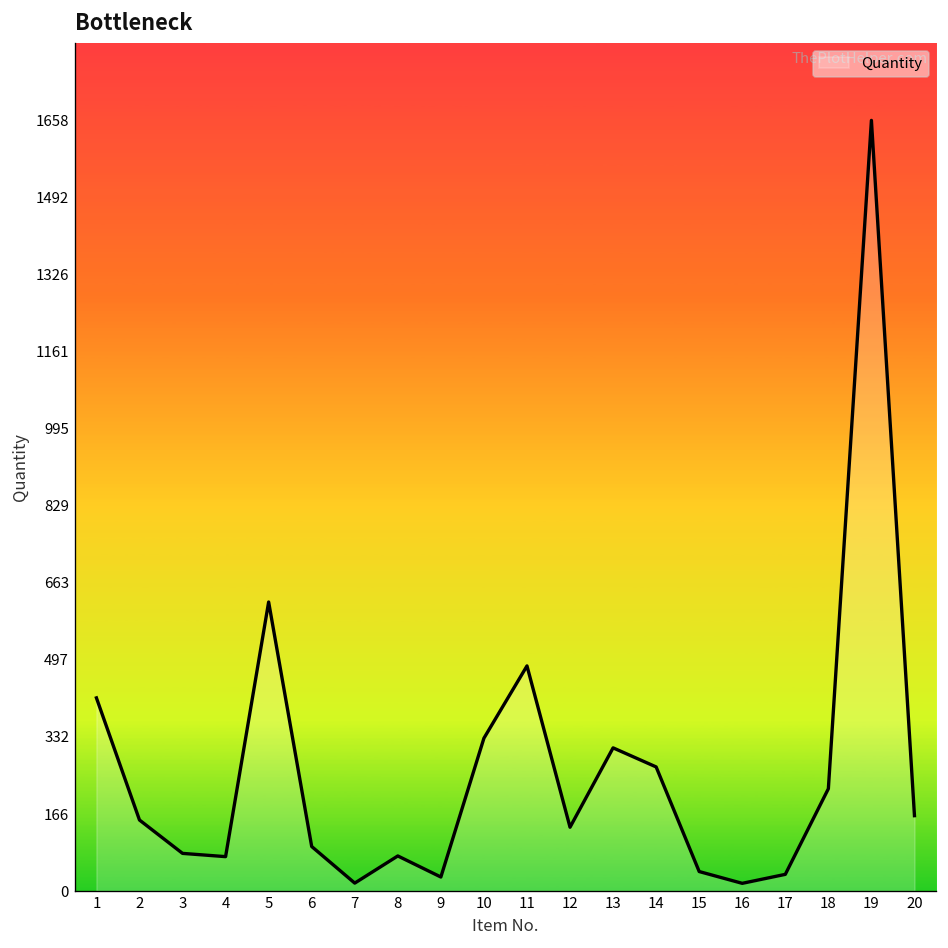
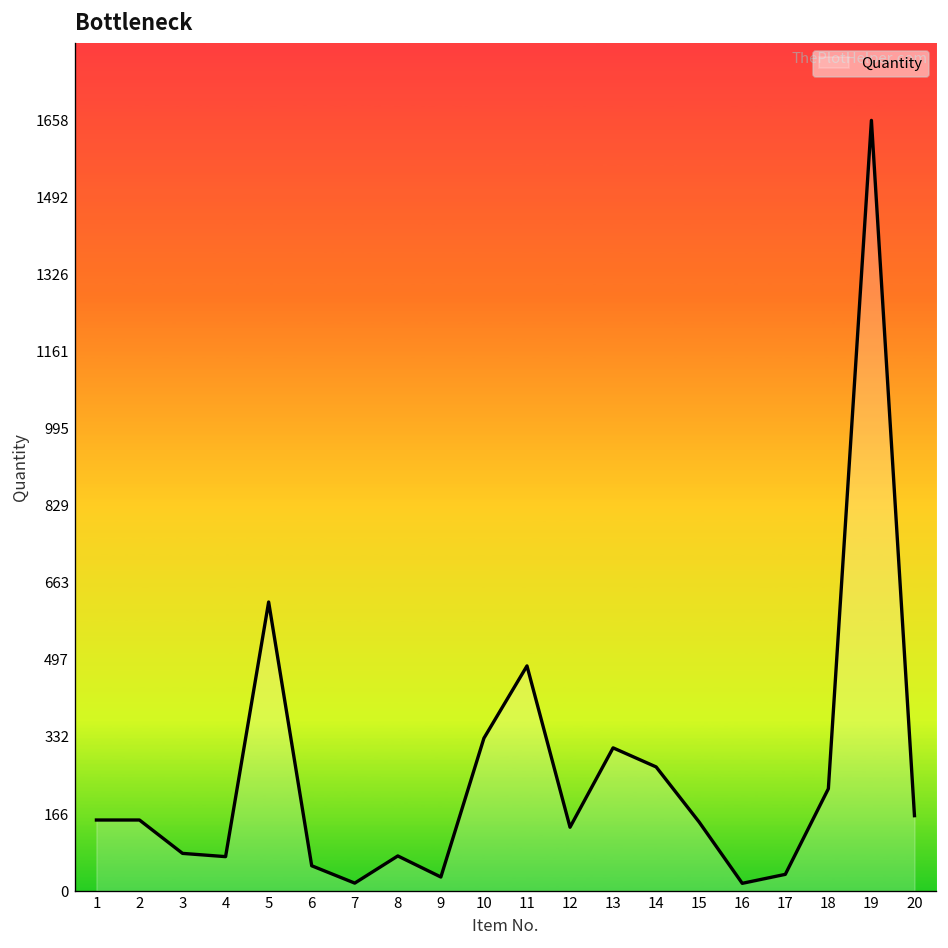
  {
-   "1": 420,
+   "1": 150,
    "2": 150,
    "3": 80,
    "4": 70,
    "5": 620,
-   "6": 100,
+   "6": 50,
    "7": 20,
    "8": 80,
    "9": 30,
    "10": 330,
    "11": 480,
    "12": 140,
    "13": 310,
    "14": 270,
-   "15": 40,
+   "15": 150,
    "16": 20,
    "17": 40,
    "18": 220,
    "19": 1660,
    "20": 160
  }
